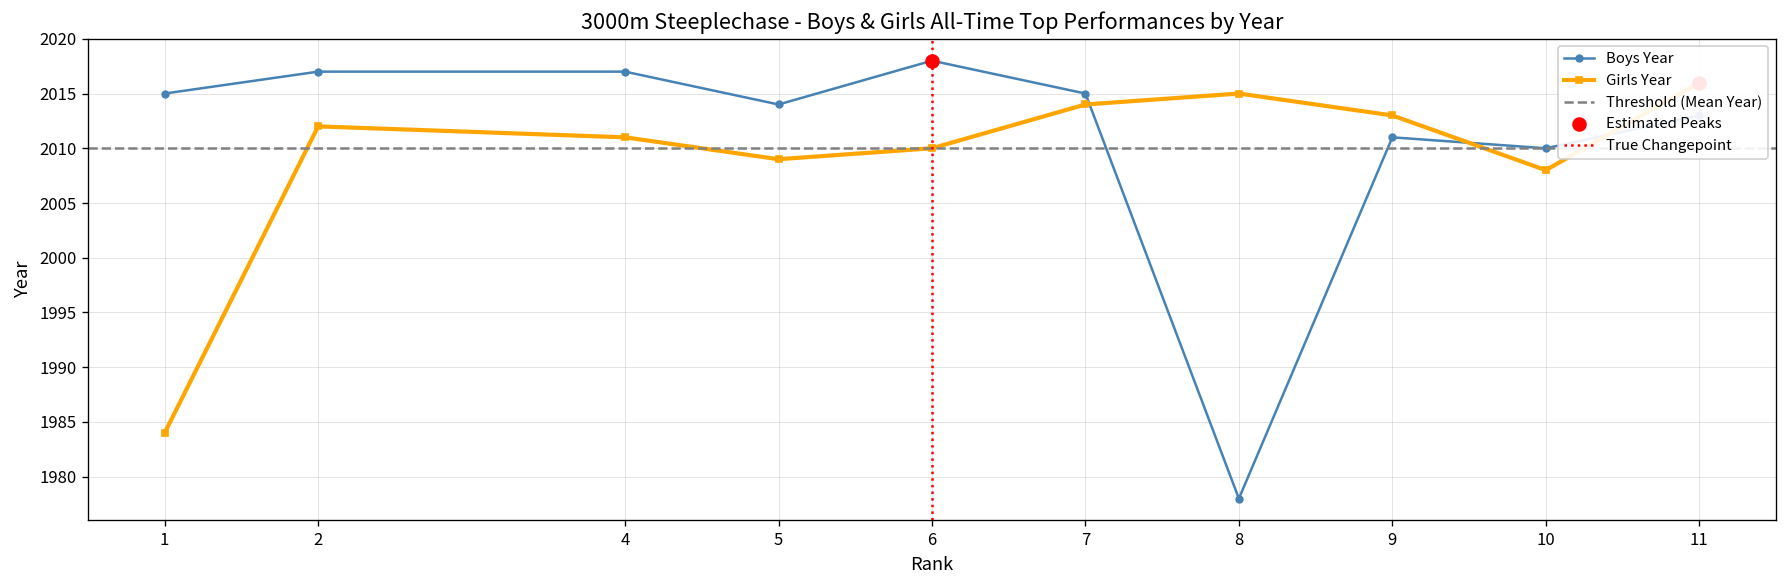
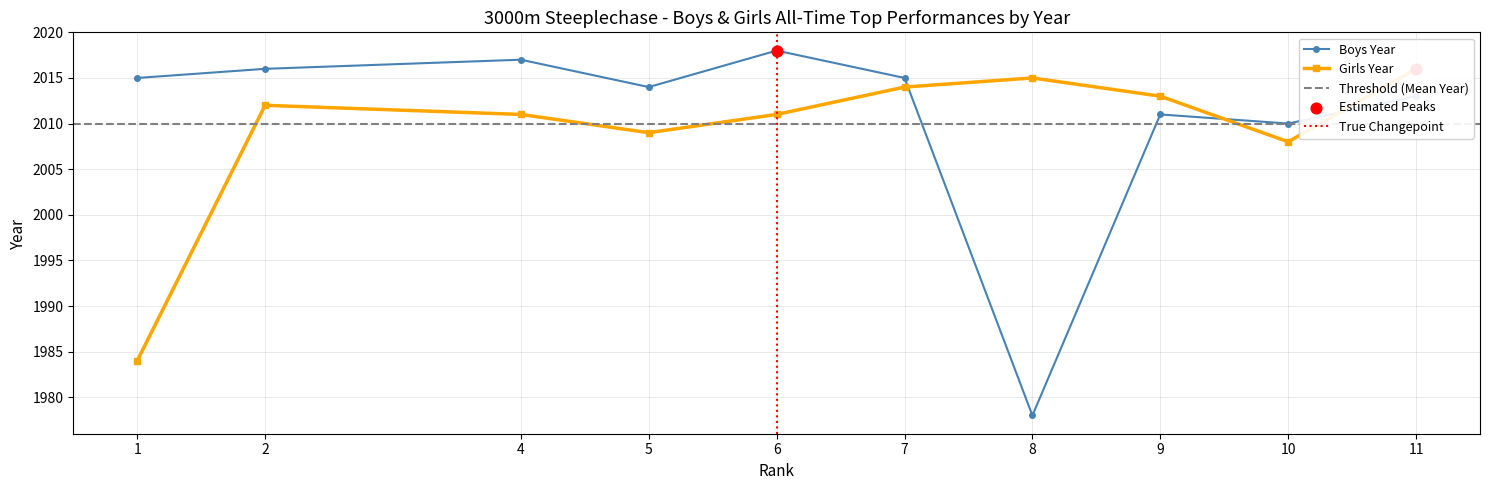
  {
    "Boys Year": {
      "1": 2015,
-     "2": 2017,
+     "2": 2016,
      "4": 2017,
      "5": 2014,
      "7": 2015,
      "8": 1978,
      "9": 2011,
      "10": 2010
    },
    "Girls Year": {
      "1": 1984,
      "2": 2012,
      "4": 2011,
      "5": 2009,
-     "6": 2010,
+     "6": 2011,
      "7": 2014,
      "8": 2015,
      "9": 2013,
      "10": 2008
    }
  }
